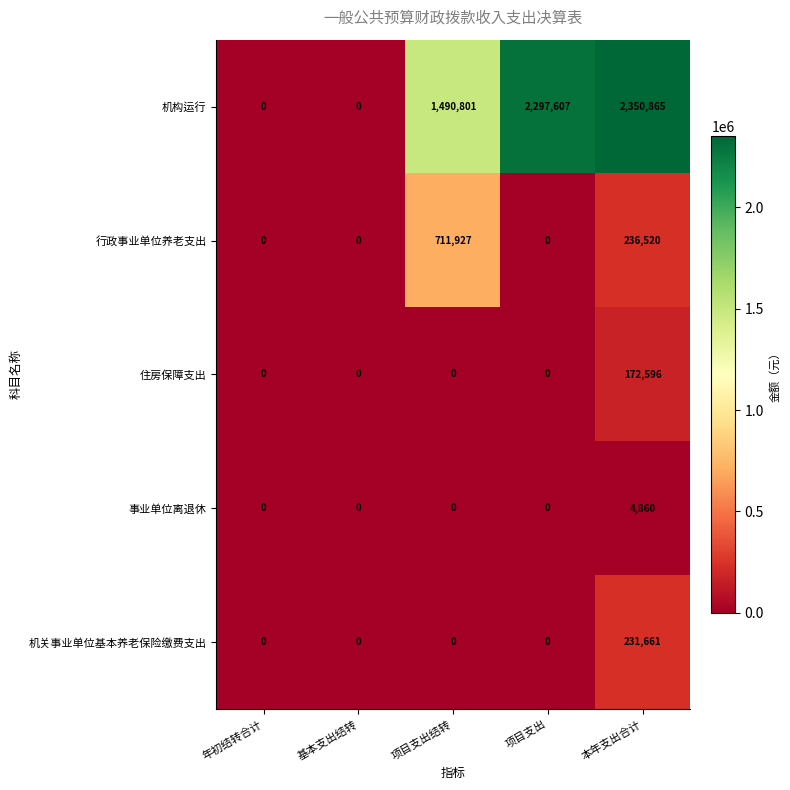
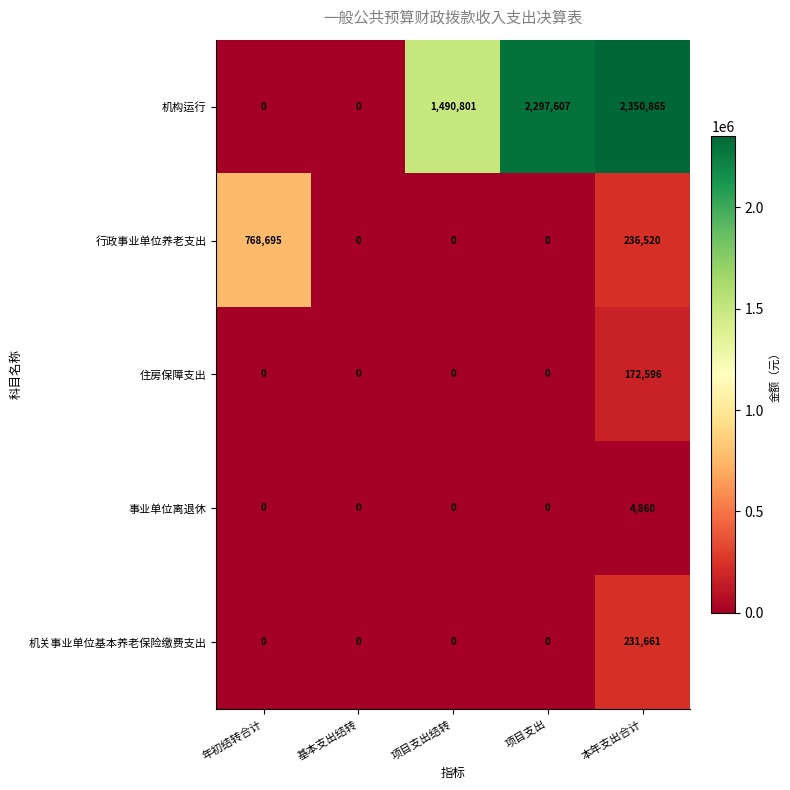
  {
    "机构运行": {
      "年初结转合计": "0",
      "基本支出结转": "0",
      "项目支出结转": "1,490,801",
      "项目支出": "2,297,607",
      "本年支出合计": "2,350,865"
    },
    "行政事业单位养老支出": {
-     "年初结转合计": "0",
+     "年初结转合计": "768,695",
      "基本支出结转": "0",
-     "项目支出结转": "711,927",
+     "项目支出结转": "0",
      "项目支出": "0",
      "本年支出合计": "236,520"
    },
    "住房保障支出": {
      "年初结转合计": "0",
      "基本支出结转": "0",
      "项目支出结转": "0",
      "项目支出": "0",
      "本年支出合计": "172,596"
    },
    "事业单位离退休": {
      "年初结转合计": "0",
      "基本支出结转": "0",
      "项目支出结转": "0",
      "项目支出": "0",
      "本年支出合计": "4,860"
    },
    "机关事业单位基本养老保险缴费支出": {
      "年初结转合计": "0",
      "基本支出结转": "0",
      "项目支出结转": "0",
      "项目支出": "0",
      "本年支出合计": "231,661"
    }
  }
